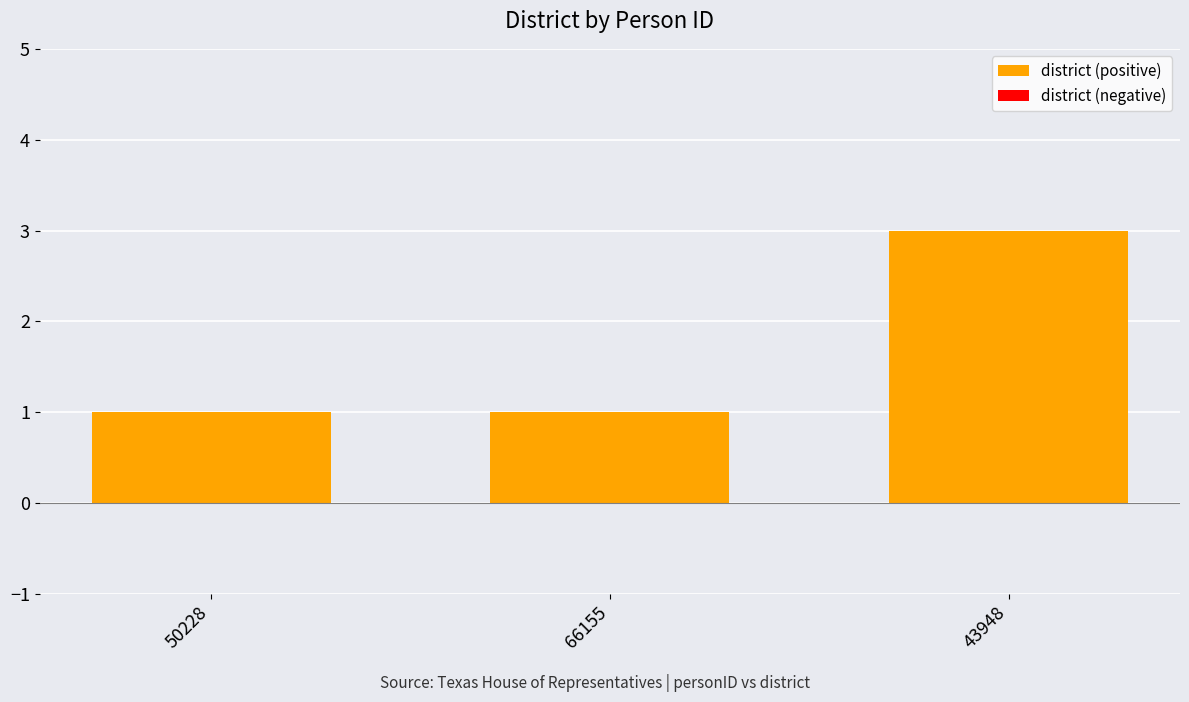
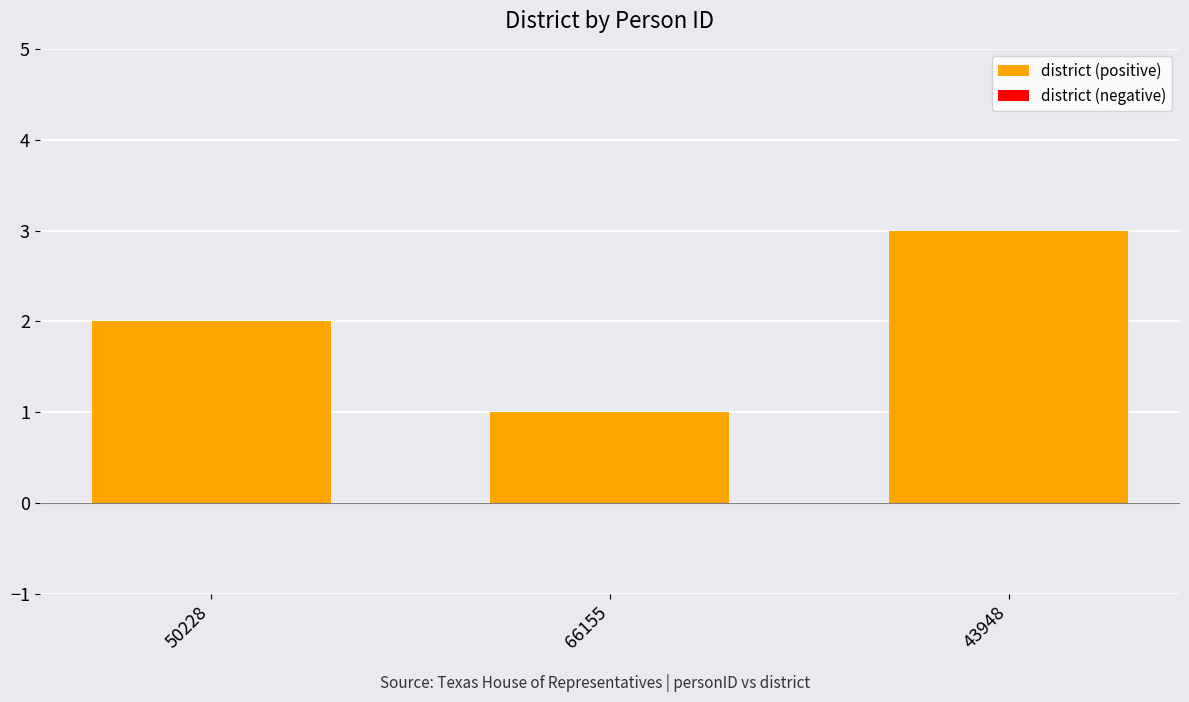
  {
    "district (positive)": {
-     "50228": 1,
+     "50228": 2,
      "66155": 1,
      "43948": 3
    },
    "district (negative)": {
      "50228": 0,
      "66155": 0,
      "43948": 0
    }
  }
